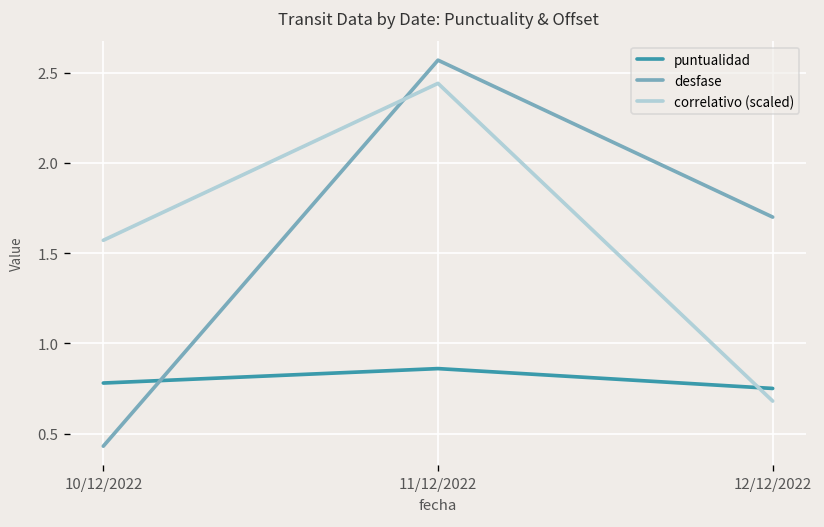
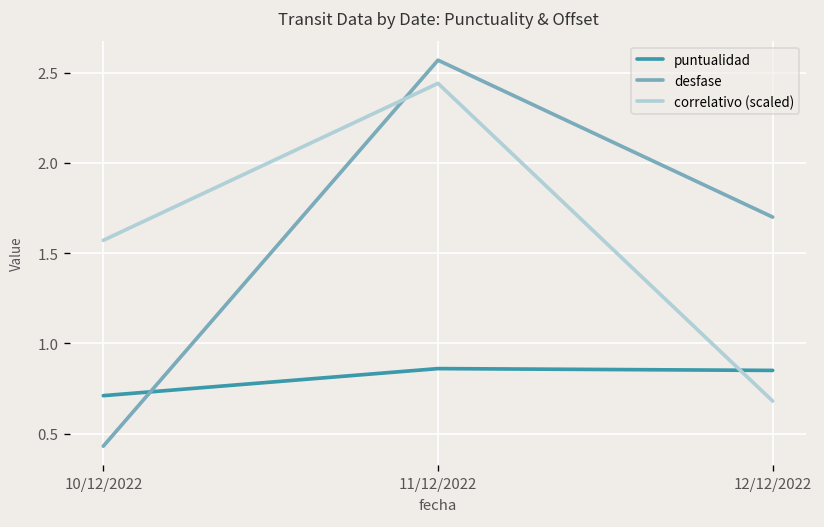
  {
    "puntualidad": {
-     "10/12/2022": 0.78,
+     "10/12/2022": 0.71,
      "11/12/2022": 0.86,
-     "12/12/2022": 0.75
+     "12/12/2022": 0.85
    },
    "desfase": {
      "10/12/2022": 0.43,
      "11/12/2022": 2.57,
      "12/12/2022": 1.70
    },
    "correlativo (scaled)": {
      "10/12/2022": 1.57,
      "11/12/2022": 2.44,
      "12/12/2022": 0.68
    }
  }
